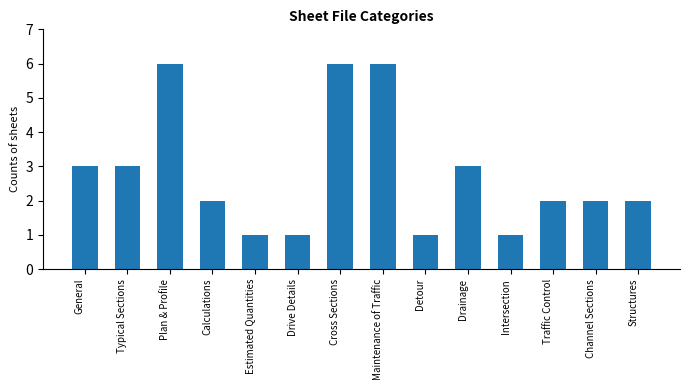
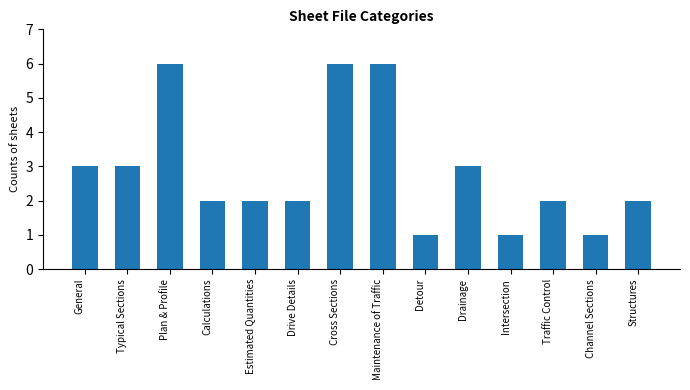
  {
    "General": 3,
    "Typical Sections": 3,
    "Plan & Profile": 6,
    "Calculations": 2,
-   "Estimated Quantities": 1,
-   "Drive Details": 1,
+   "Estimated Quantities": 2,
+   "Drive Details": 2,
    "Cross Sections": 6,
    "Maintenance of Traffic": 6,
    "Detour": 1,
    "Drainage": 3,
    "Intersection": 1,
    "Traffic Control": 2,
-   "Channel Sections": 2,
+   "Channel Sections": 1,
    "Structures": 2
  }
